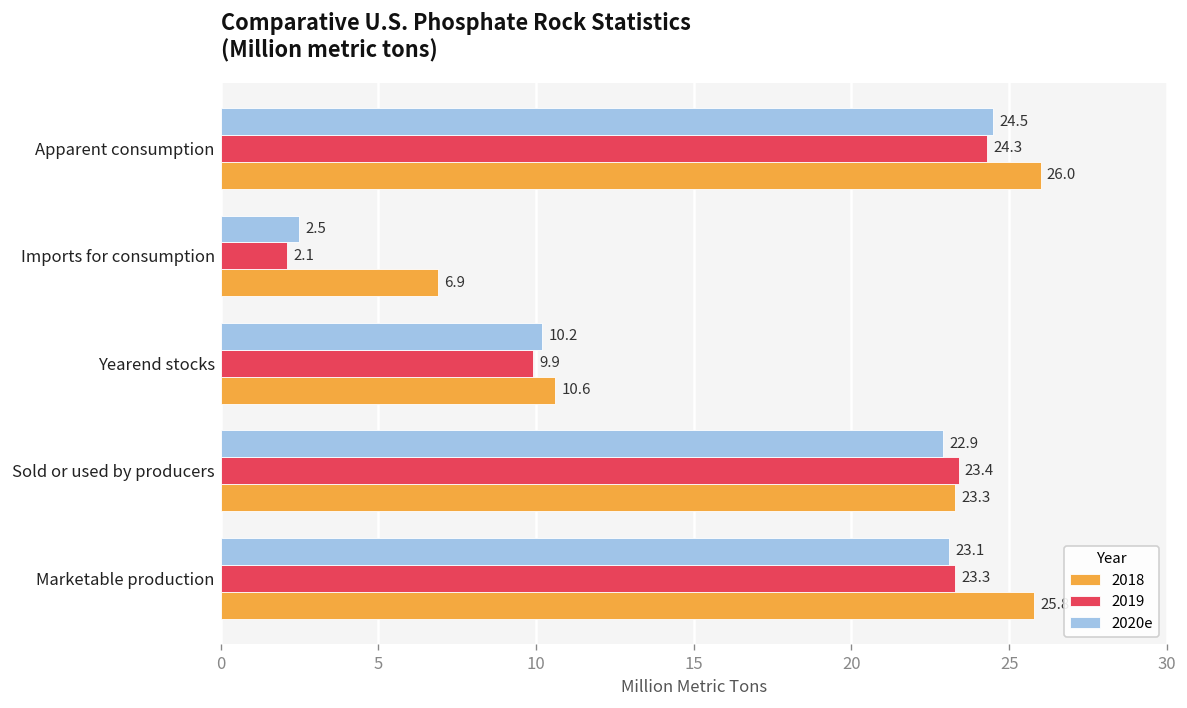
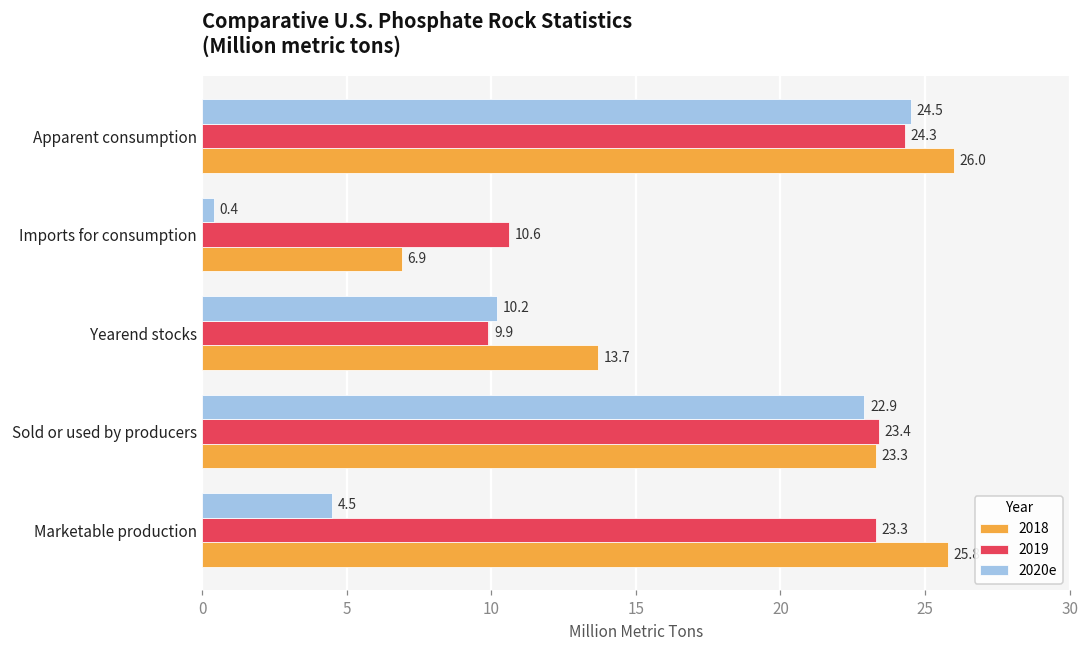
  {
    "2018": {
      "Apparent consumption": 26.0,
      "Imports for consumption": 6.9,
-     "Yearend stocks": 10.6,
+     "Yearend stocks": 13.7,
      "Sold or used by producers": 23.3
    },
    "2019": {
      "Apparent consumption": 24.3,
-     "Imports for consumption": 2.1,
+     "Imports for consumption": 10.6,
      "Yearend stocks": 9.9,
      "Sold or used by producers": 23.4,
      "Marketable production": 23.3
    },
    "2020e": {
      "Apparent consumption": 24.5,
-     "Imports for consumption": 2.5,
+     "Imports for consumption": 0.4,
      "Yearend stocks": 10.2,
      "Sold or used by producers": 22.9,
-     "Marketable production": 23.1
+     "Marketable production": 4.5
    }
  }
